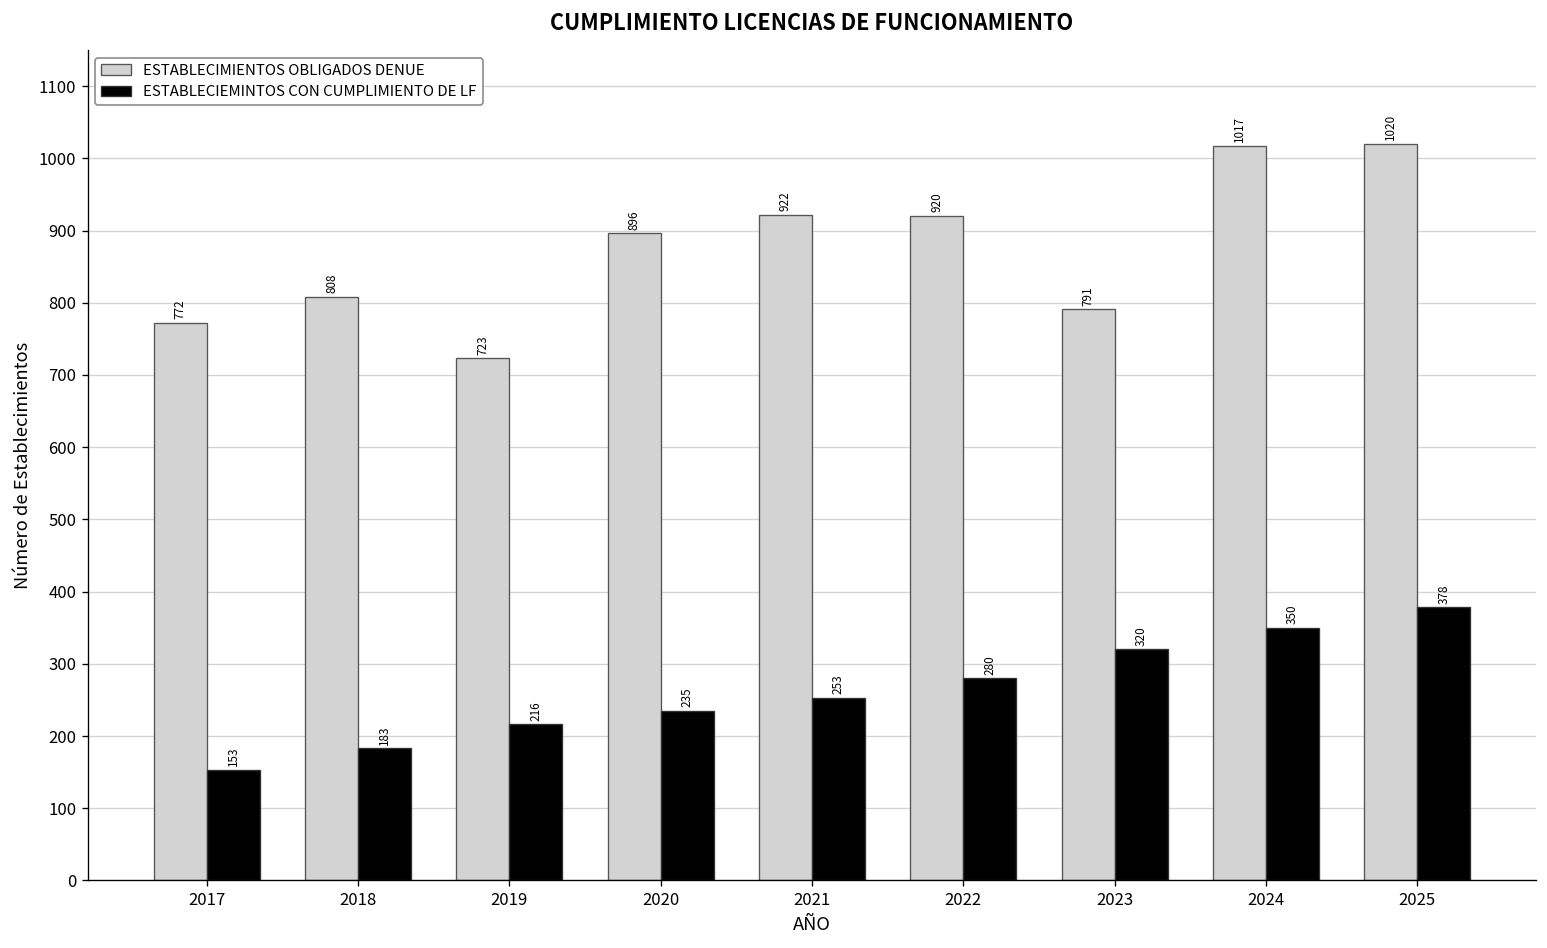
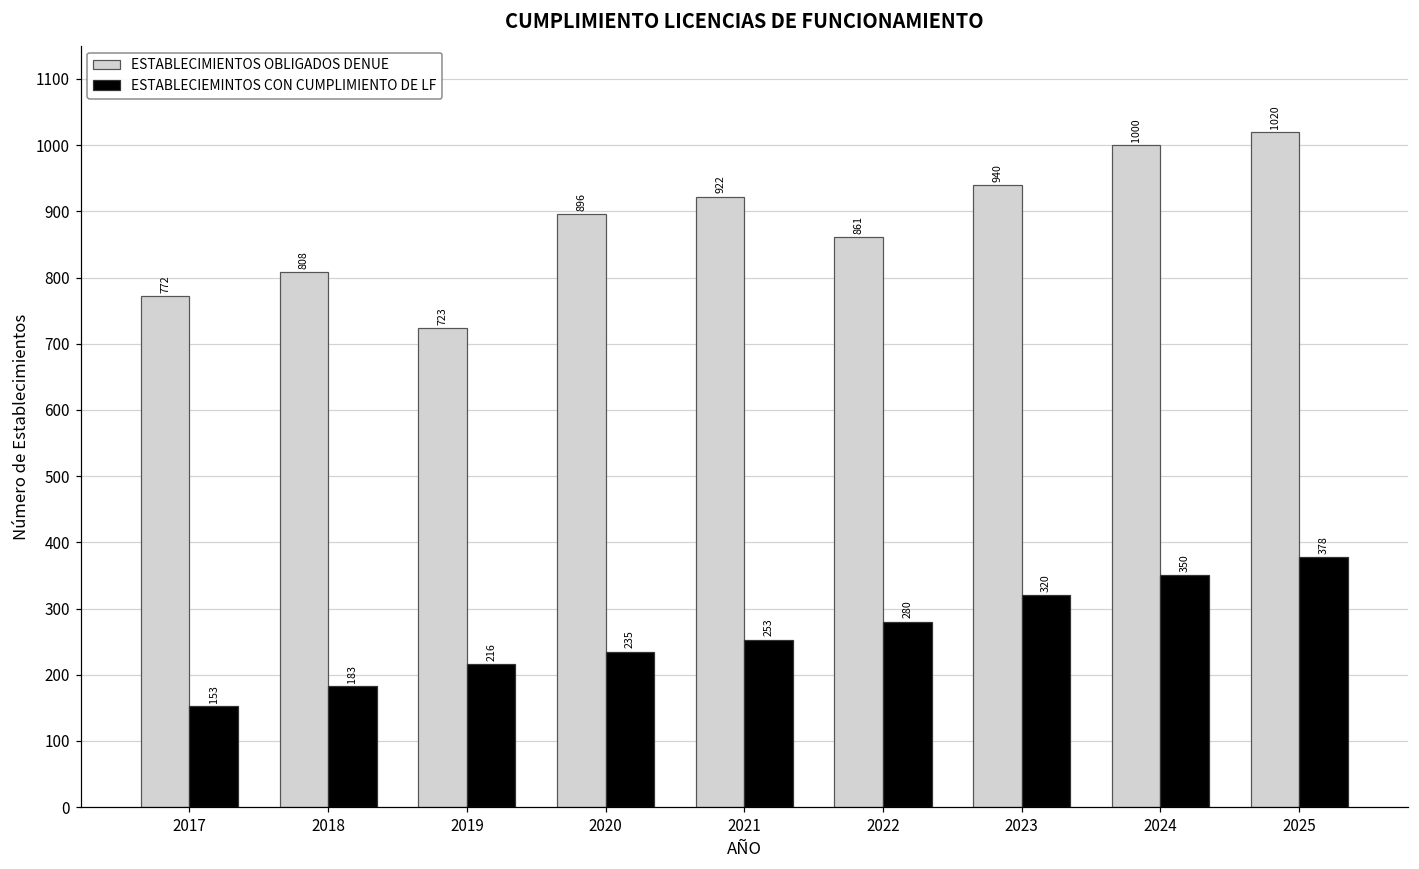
  {
    "ESTABLECIMIENTOS OBLIGADOS DENUE": {
      "2017": 772,
      "2018": 808,
      "2019": 723,
      "2020": 896,
      "2021": 922,
-     "2022": 920,
-     "2023": 791,
-     "2024": 1017,
+     "2022": 861,
+     "2023": 940,
+     "2024": 1000,
      "2025": 1020
    },
    "ESTABLECIEMINTOS CON CUMPLIMIENTO DE LF": {
      "2017": 153,
      "2018": 183,
      "2019": 216,
      "2020": 235,
      "2021": 253,
      "2022": 280,
      "2023": 320,
      "2024": 350,
      "2025": 378
    }
  }
